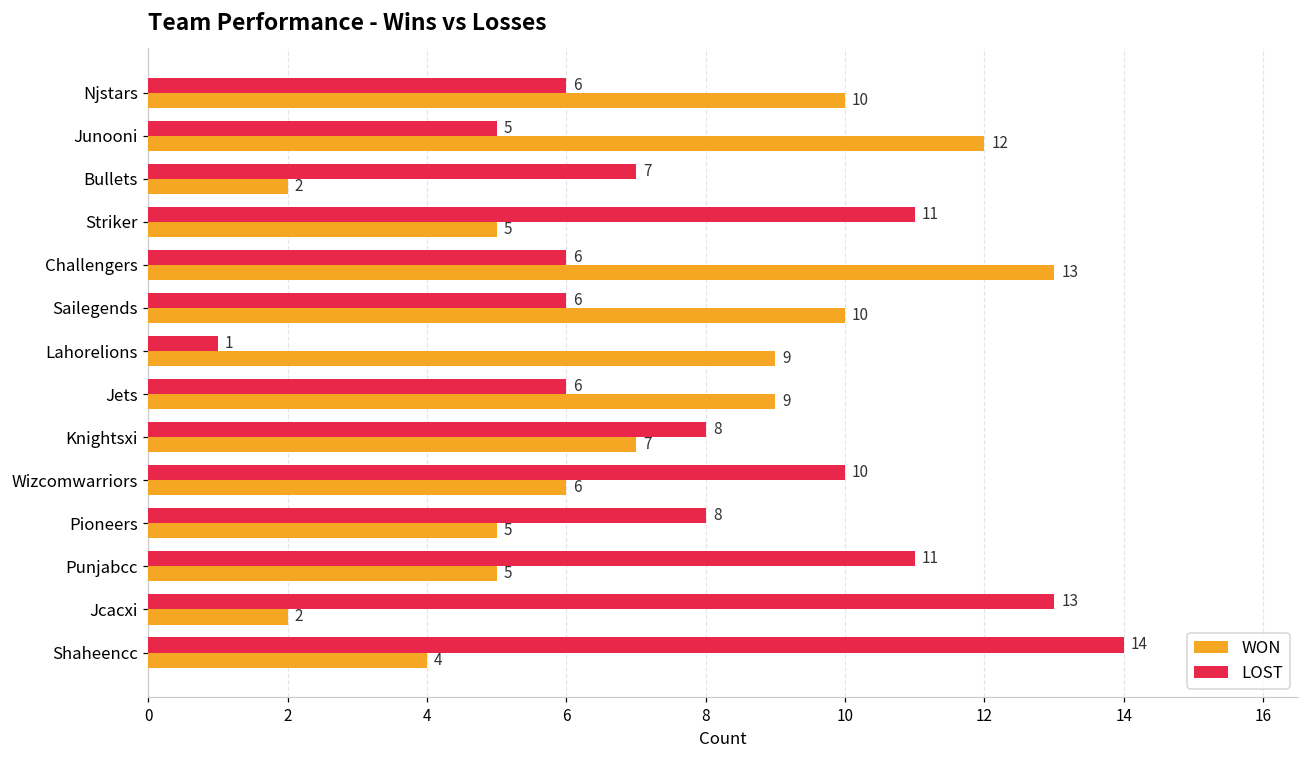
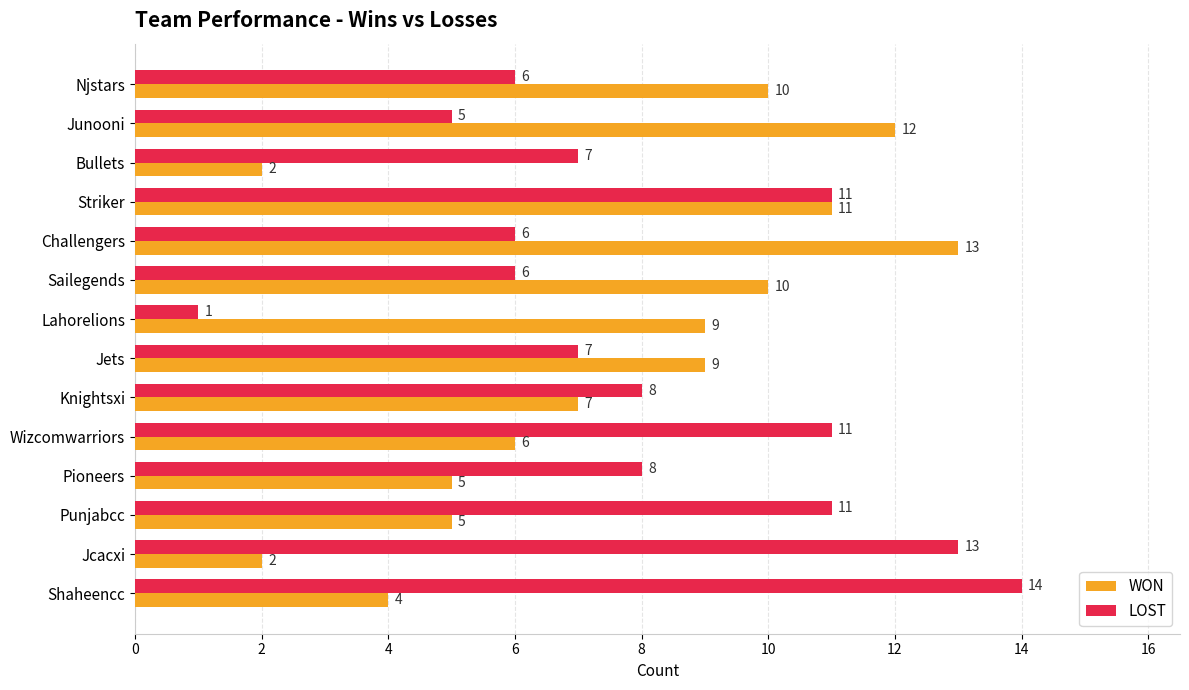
  {
    "WON": {
      "Njstars": 10,
      "Junooni": 12,
      "Bullets": 2,
-     "Striker": 5,
+     "Striker": 11,
      "Challengers": 13,
      "Sailegends": 10,
      "Lahorelions": 9,
      "Jets": 9,
      "Knightsxi": 7,
      "Wizcomwarriors": 6,
      "Pioneers": 5,
      "Punjabcc": 5,
      "Jcacxi": 2,
      "Shaheencc": 4
    },
    "LOST": {
      "Njstars": 6,
      "Junooni": 5,
      "Bullets": 7,
      "Striker": 11,
      "Challengers": 6,
      "Sailegends": 6,
      "Lahorelions": 1,
-     "Jets": 6,
+     "Jets": 7,
      "Knightsxi": 8,
-     "Wizcomwarriors": 10,
+     "Wizcomwarriors": 11,
      "Pioneers": 8,
      "Punjabcc": 11,
      "Jcacxi": 13,
      "Shaheencc": 14
    }
  }
